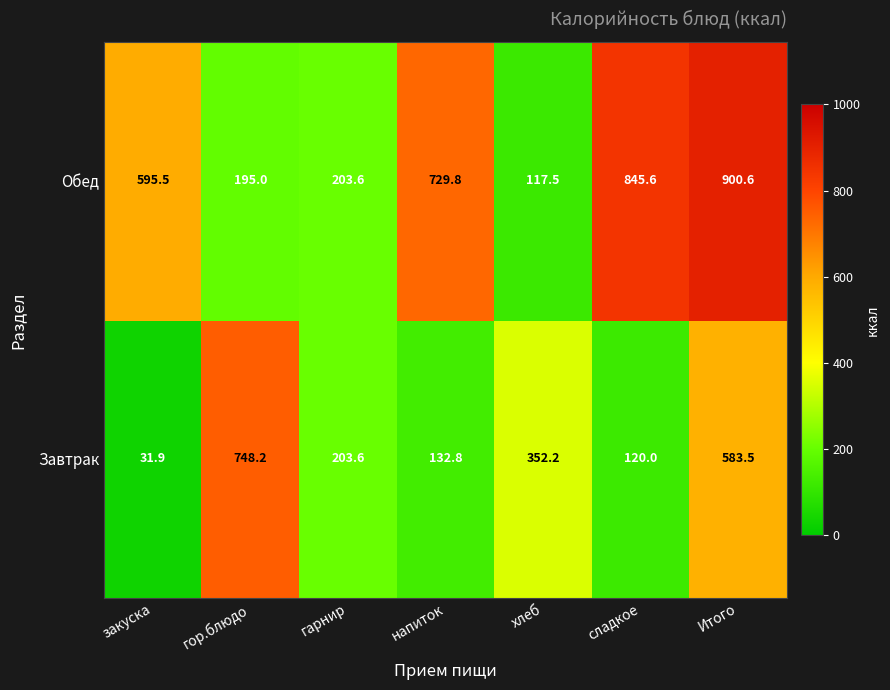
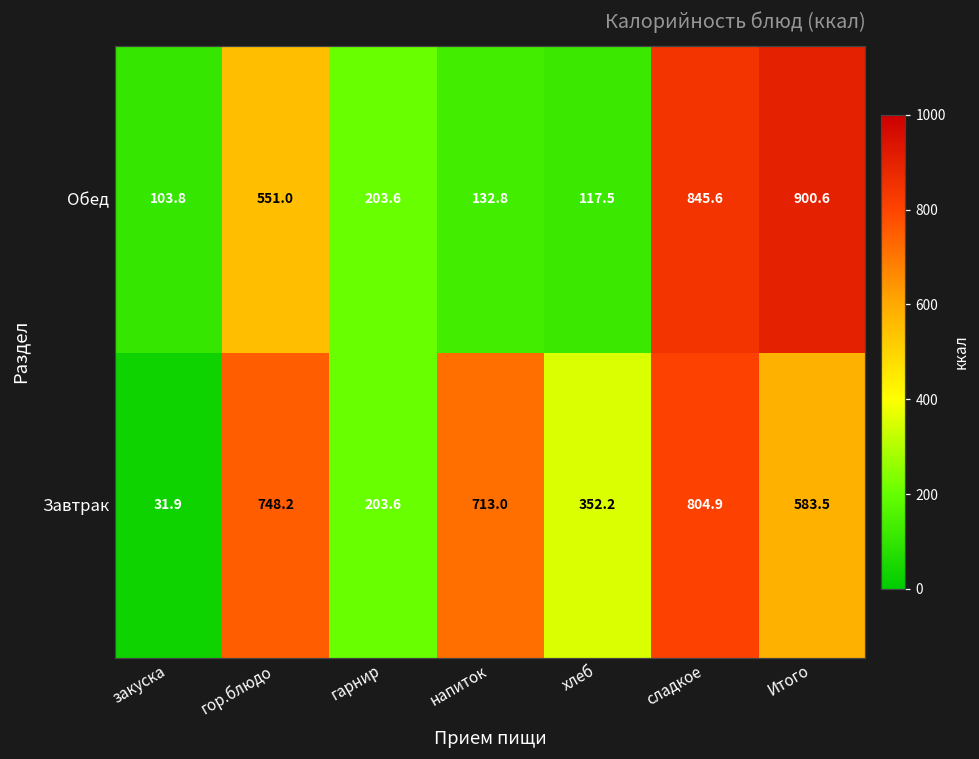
  {
    "Обед": {
-     "закуска": 595.5,
-     "гор.блюдо": 195.0,
+     "закуска": 103.8,
+     "гор.блюдо": 551.0,
      "гарнир": 203.6,
-     "напиток": 729.8,
+     "напиток": 132.8,
      "хлеб": 117.5,
      "сладкое": 845.6,
      "Итого": 900.6
    },
    "Завтрак": {
      "закуска": 31.9,
      "гор.блюдо": 748.2,
      "гарнир": 203.6,
-     "напиток": 132.8,
+     "напиток": 713.0,
      "хлеб": 352.2,
-     "сладкое": 120.0,
+     "сладкое": 804.9,
      "Итого": 583.5
    }
  }
